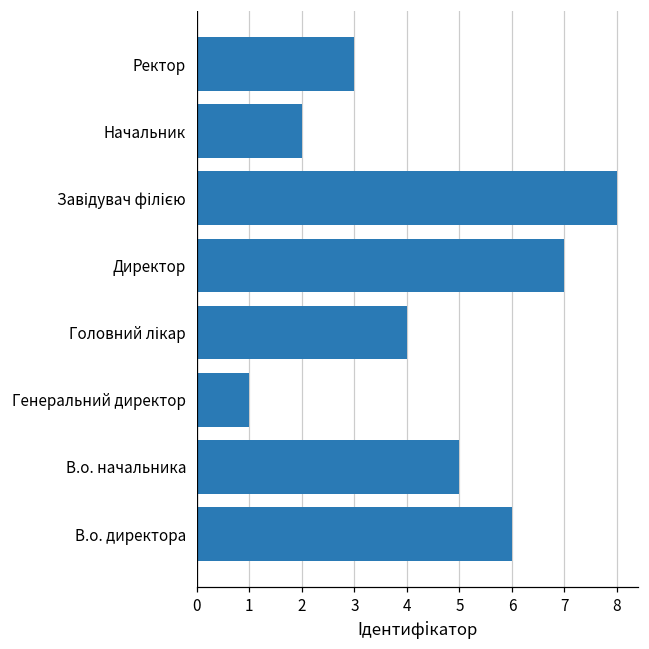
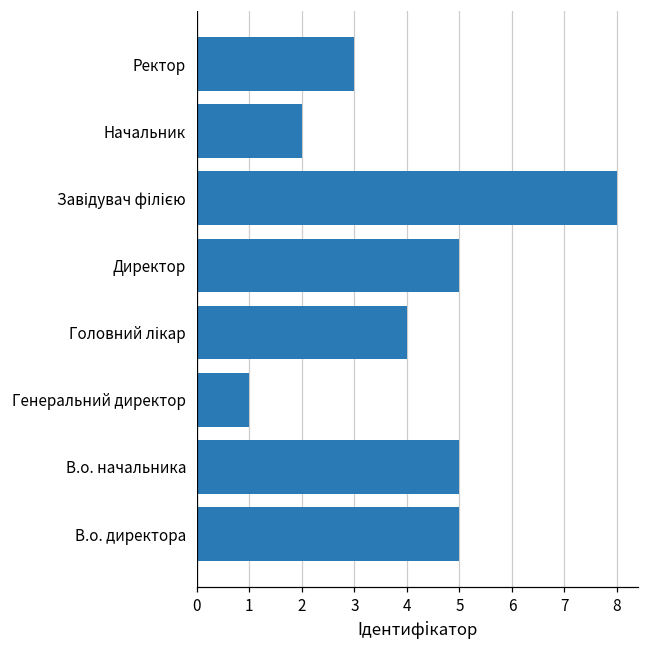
  {
    "Ректор": 3,
    "Начальник": 2,
    "Завідувач філією": 8,
-   "Директор": 7,
+   "Директор": 5,
    "Головний лікар": 4,
    "Генеральний директор": 1,
    "В.о. начальника": 5,
-   "В.о. директора": 6
+   "В.о. директора": 5
  }
